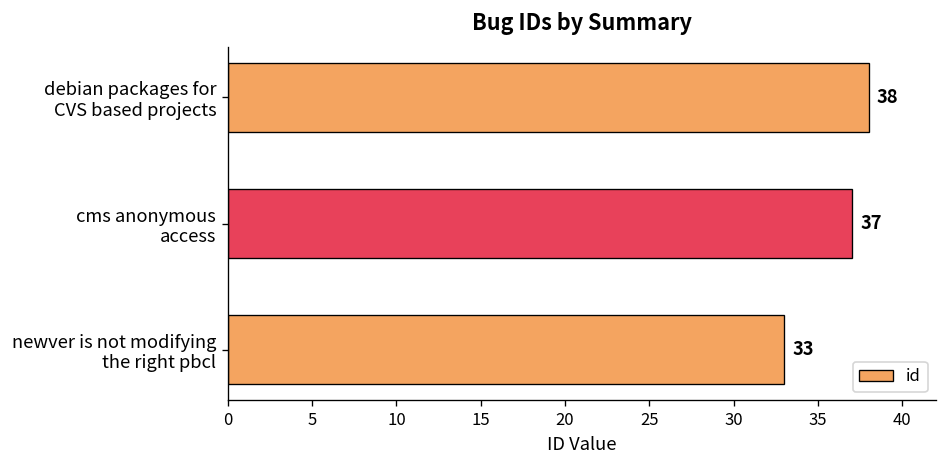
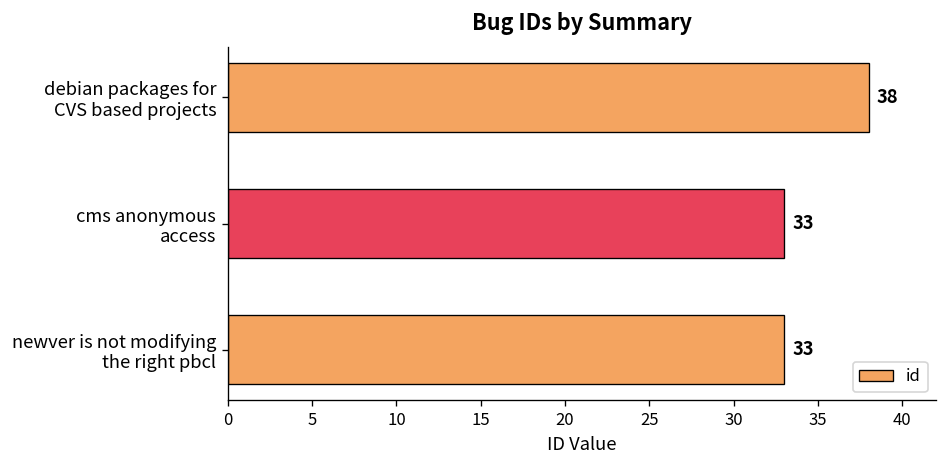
  {
    "debian packages for CVS based projects": 38,
-   "cms anonymous access": 37,
+   "cms anonymous access": 33,
    "newver is not modifying the right pbcl": 33
  }
